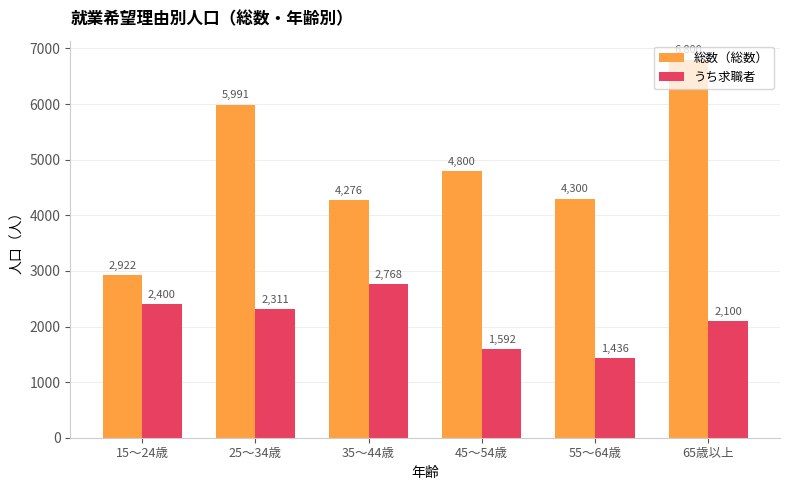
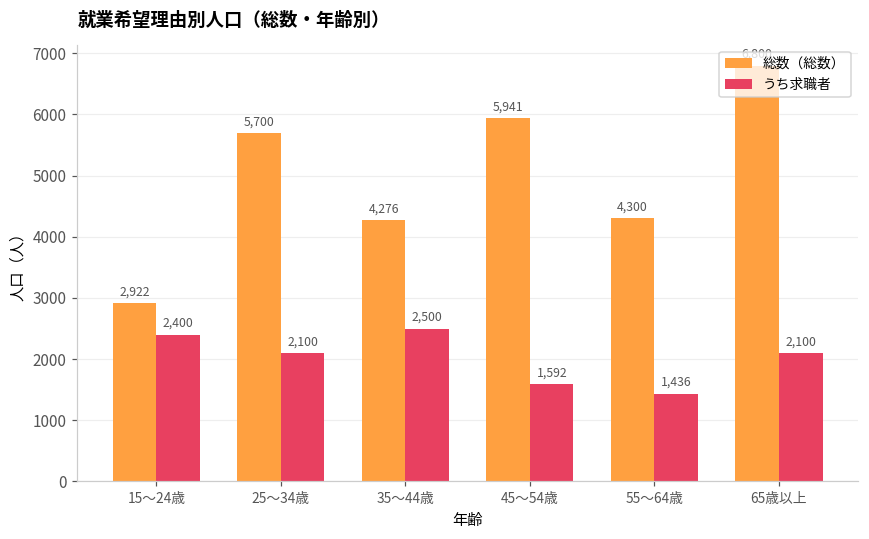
  {
    "総数（総数）": {
      "15～24歳": "2,922",
-     "25～34歳": "5,991",
+     "25～34歳": "5,700",
      "35～44歳": "4,276",
-     "45～54歳": "4,800",
+     "45～54歳": "5,941",
      "55～64歳": "4,300"
    },
    "うち求職者": {
      "15～24歳": "2,400",
-     "25～34歳": "2,311",
-     "35～44歳": "2,768",
+     "25～34歳": "2,100",
+     "35～44歳": "2,500",
      "45～54歳": "1,592",
      "55～64歳": "1,436",
      "65歳以上": "2,100"
    }
  }
